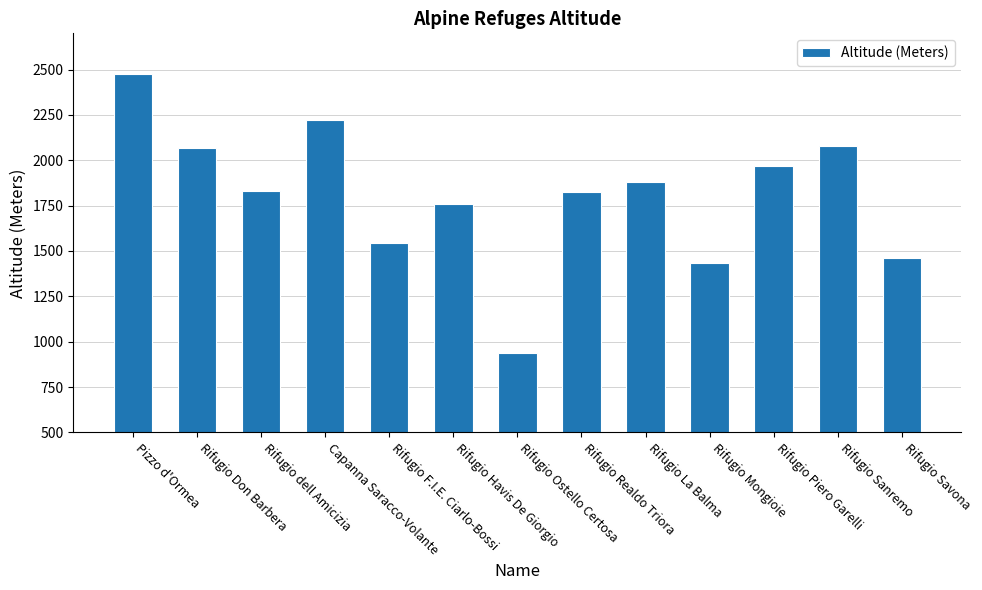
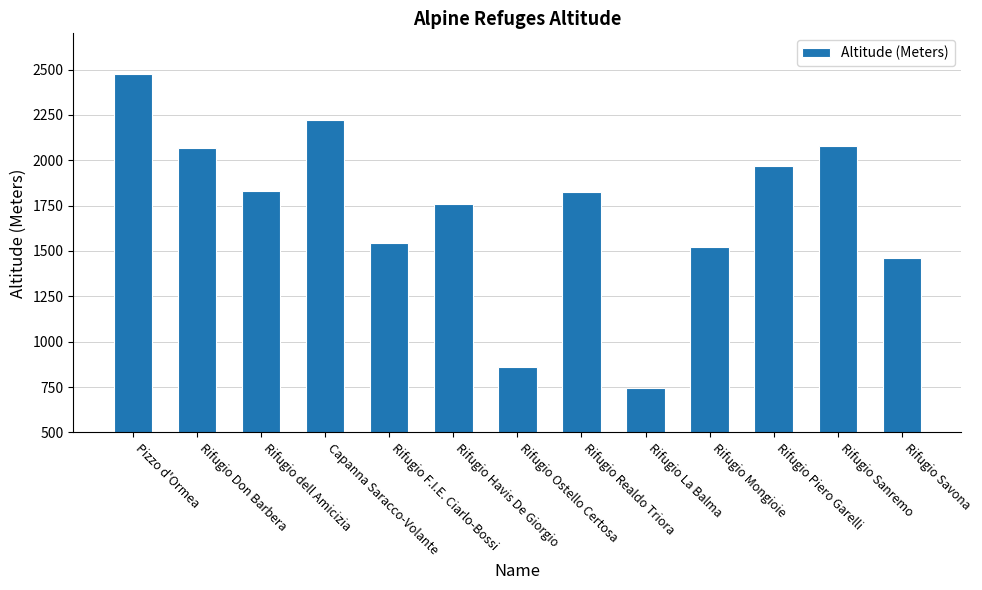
  {
    "Pizzo d'Ormea": 2480,
    "Rifugio Don Barbera": 2070,
    "Rifugio dell Amicizia": 1830,
    "Capanna Saracco-Volante": 2220,
    "Rifugio F.I.E. Ciarlo-Bossi": 1540,
    "Rifugio Havis De Giorgio": 1760,
-   "Rifugio Ostello Certosa": 940,
+   "Rifugio Ostello Certosa": 860,
    "Rifugio Realdo Triora": 1830,
-   "Rifugio La Balma": 1880,
-   "Rifugio Mongioie": 1430,
+   "Rifugio La Balma": 750,
+   "Rifugio Mongioie": 1520,
    "Rifugio Piero Garelli": 1970,
    "Rifugio Sanremo": 2080,
    "Rifugio Savona": 1460
  }
